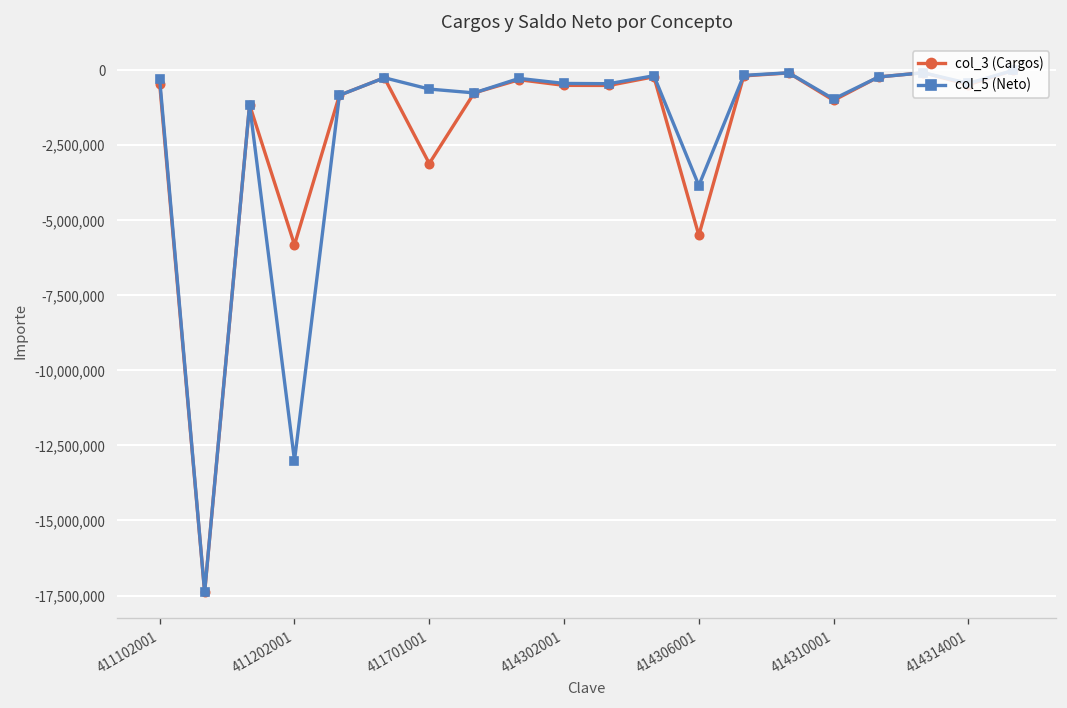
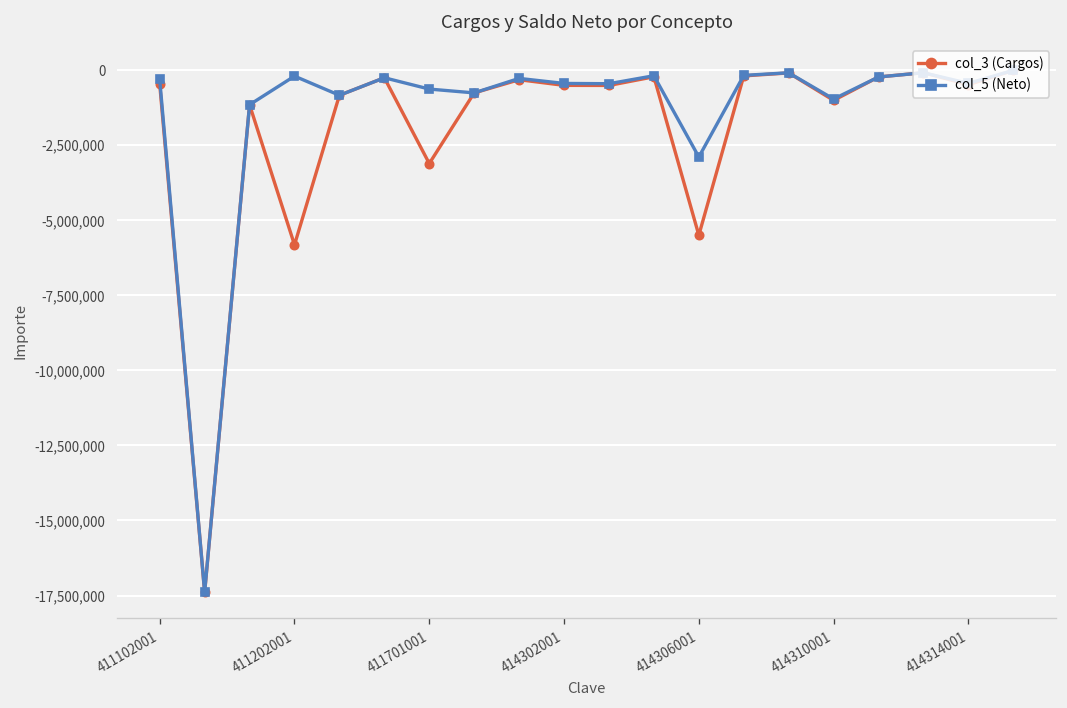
  {
    "col_3 (Cargos)": {
      "411102001": "-500,000",
      "411202001": "-5,800,000",
      "411701001": "-3,100,000",
      "414306001": "-5,500,000"
    },
    "col_5 (Neto)": {
      "411102001": "-300,000",
-     "411202001": "-13,000,000",
+     "411202001": "-200,000",
      "411701001": "-600,000",
-     "414306001": "-3,800,000"
+     "414306001": "-2,900,000"
    }
  }
